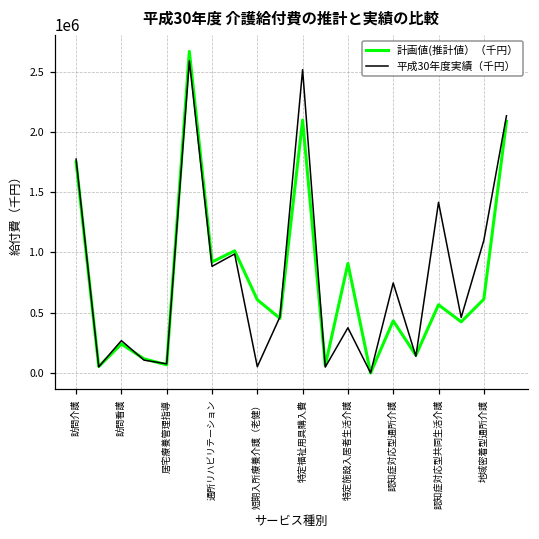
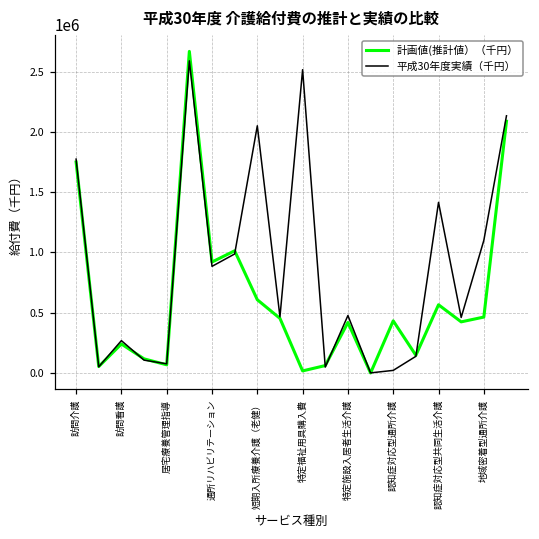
  {
    "計画値(推計値）（千円）": {
      "訪問介護": 1750000,
      "訪問看護": 240000,
      "通所リハビリテーション": 920000,
      "短期入所療養介護（老健）": 610000,
-     "特定福祉用具購入費": 2100000,
-     "特定施設入居者生活介護": 910000,
+     "特定福祉用具購入費": 20000,
+     "特定施設入居者生活介護": 420000,
      "認知症対応型通所介護": 430000,
      "認知症対応型共同生活介護": 570000,
-     "地域密着型通所介護": 610000
+     "地域密着型通所介護": 460000
    },
    "平成30年度実績（千円）": {
      "訪問介護": 1770000,
      "訪問看護": 270000,
      "通所リハビリテーション": 880000,
-     "短期入所療養介護（老健）": 50000,
+     "短期入所療養介護（老健）": 2050000,
      "特定福祉用具購入費": 2520000,
-     "特定施設入居者生活介護": 380000,
-     "認知症対応型通所介護": 750000,
+     "特定施設入居者生活介護": 480000,
+     "認知症対応型通所介護": 20000,
      "認知症対応型共同生活介護": 1420000,
      "地域密着型通所介護": 1100000
    }
  }
